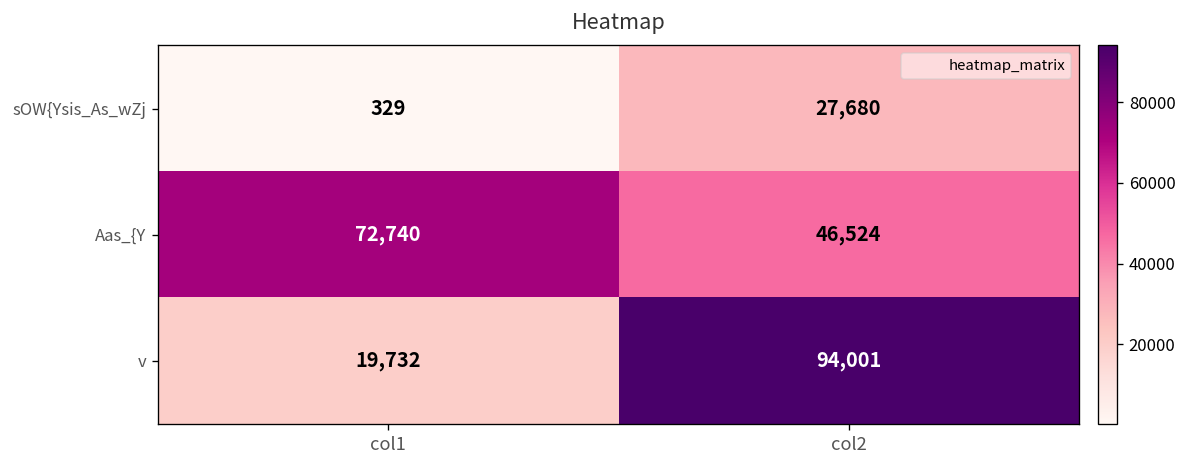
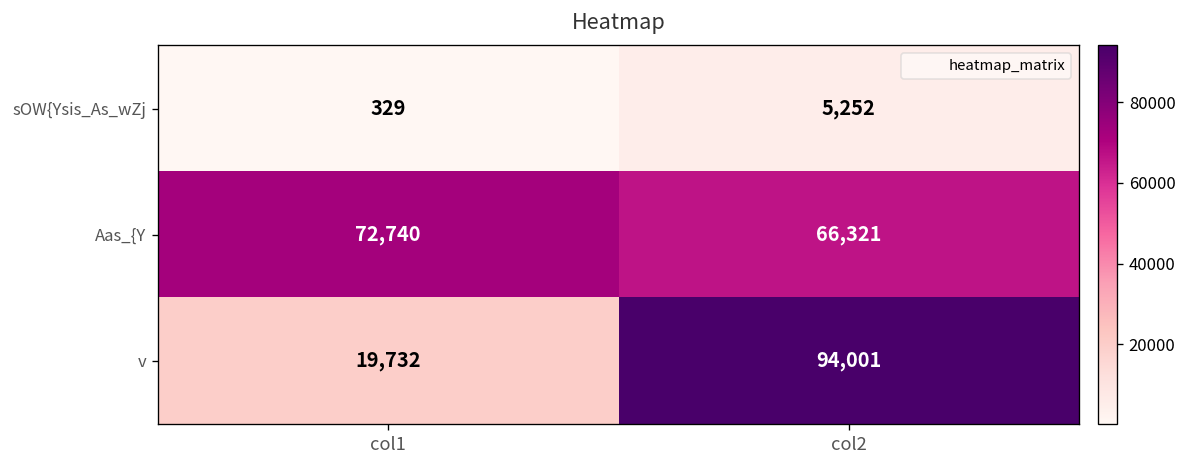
  {
    "sOW{Ysis_As_wZj": {
      "col1": "329",
-     "col2": "27,680"
+     "col2": "5,252"
    },
    "Aas_{Y": {
      "col1": "72,740",
-     "col2": "46,524"
+     "col2": "66,321"
    },
    "v": {
      "col1": "19,732",
      "col2": "94,001"
    }
  }
